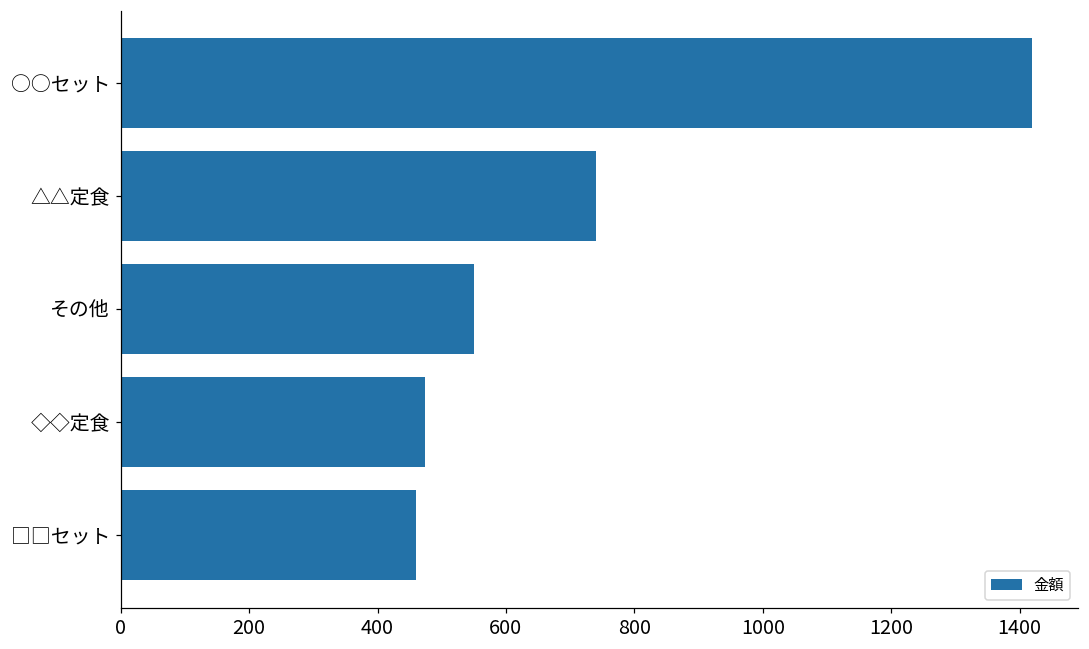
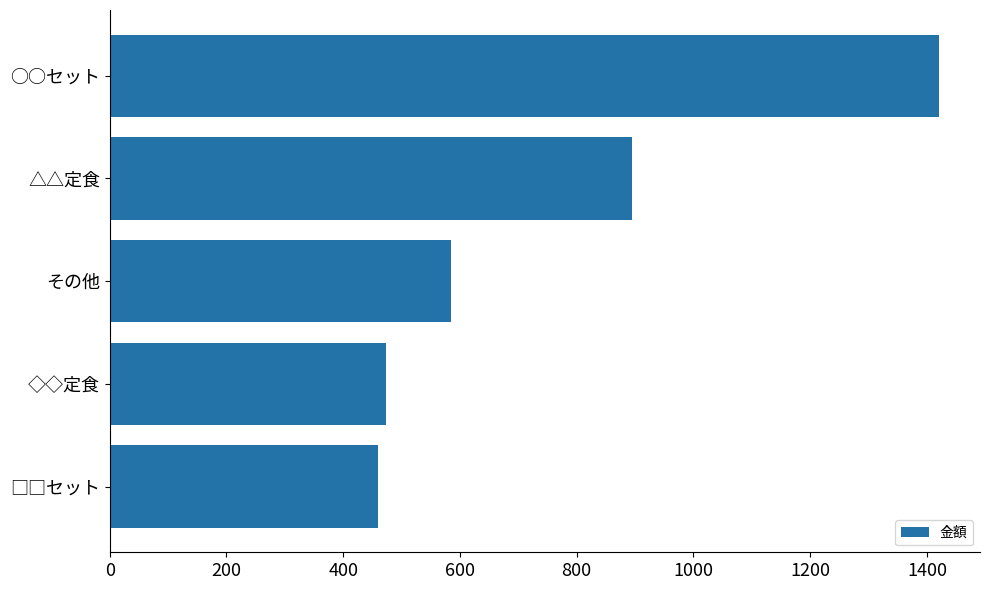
  {
    "○○セット": 1420,
-   "△△定食": 740,
-   "その他": 550,
+   "△△定食": 900,
+   "その他": 580,
    "◇◇定食": 470,
    "□□セット": 460
  }
